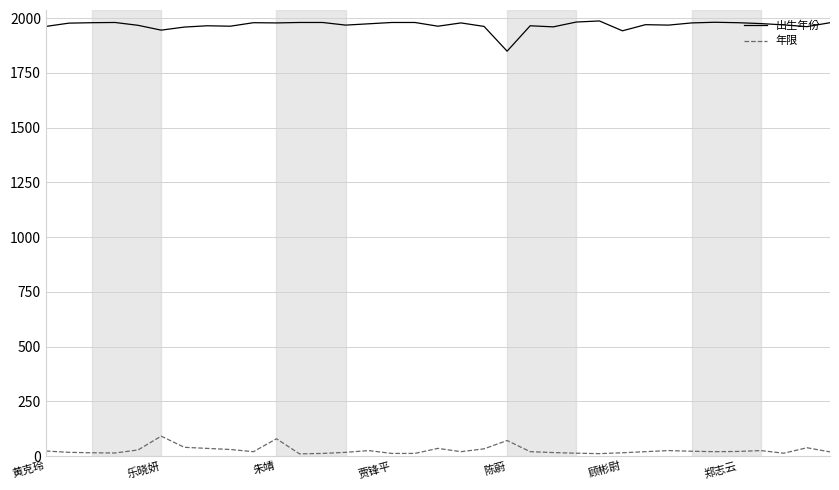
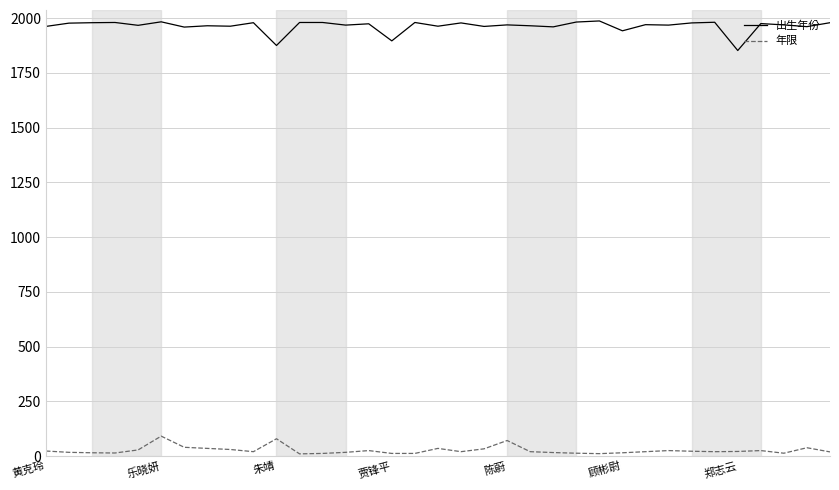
  {
    "出生年份": {
      "黄克玲": 1960,
-     "乐晓妍": 1950,
-     "朱靖": 1980,
-     "贾锋平": 1980,
-     "陈蔚": 1850,
+     "乐晓妍": 1980,
+     "朱靖": 1880,
+     "贾锋平": 1900,
+     "陈蔚": 1970,
      "顾彬尉": 1940,
-     "郑志云": 1980
+     "郑志云": 1850
    },
    "年限": {
      "黄克玲": 20,
      "乐晓妍": 90,
      "朱靖": 80,
      "贾锋平": 10,
      "陈蔚": 70,
      "顾彬尉": 20,
      "郑志云": 20
    }
  }
